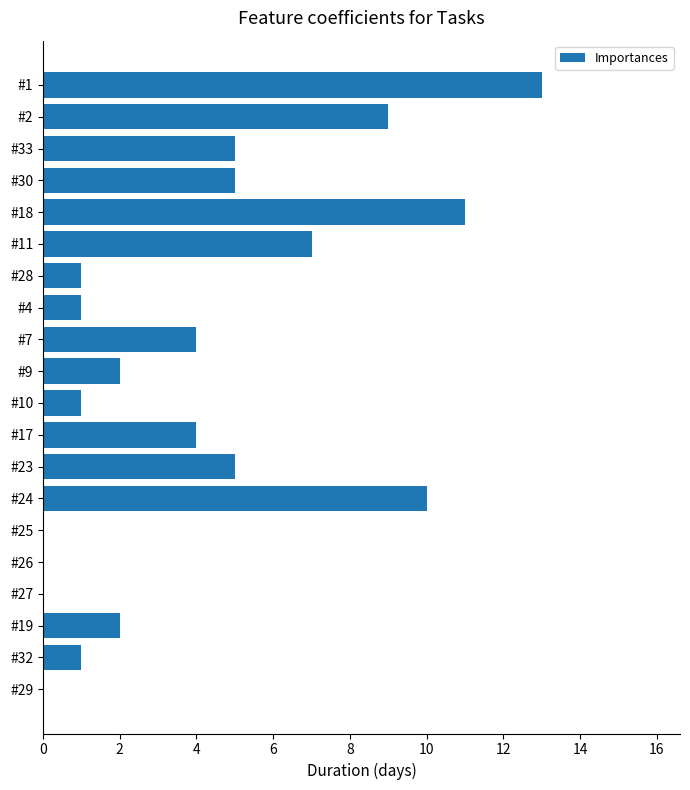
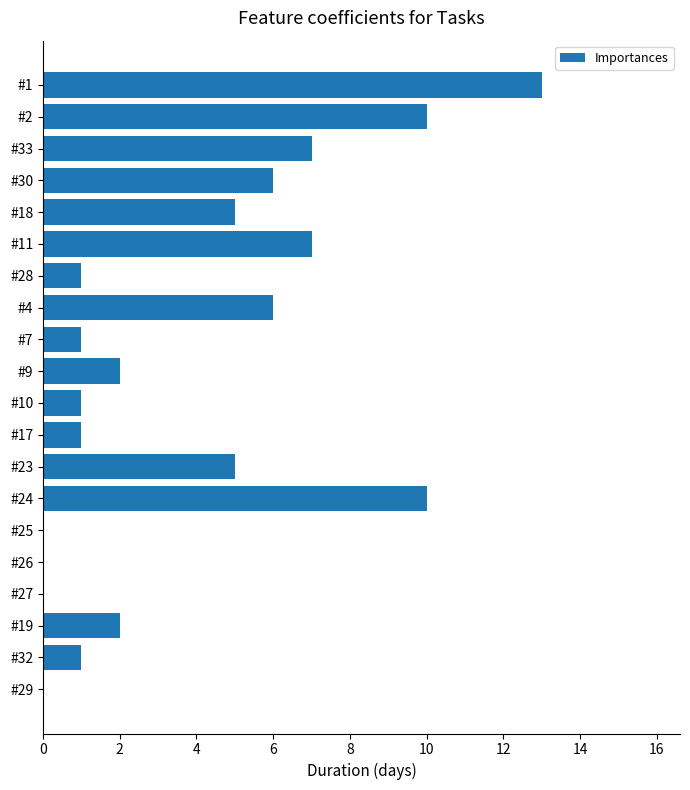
  {
    "#1": 13,
-   "#2": 9,
-   "#33": 5,
-   "#30": 5,
-   "#18": 11,
+   "#2": 10,
+   "#33": 7,
+   "#30": 6,
+   "#18": 5,
    "#11": 7,
    "#28": 1,
-   "#4": 1,
-   "#7": 4,
+   "#4": 6,
+   "#7": 1,
    "#9": 2,
    "#10": 1,
-   "#17": 4,
+   "#17": 1,
    "#23": 5,
    "#24": 10,
    "#25": 0,
    "#26": 0,
    "#27": 0,
    "#19": 2,
    "#32": 1,
    "#29": 0
  }
